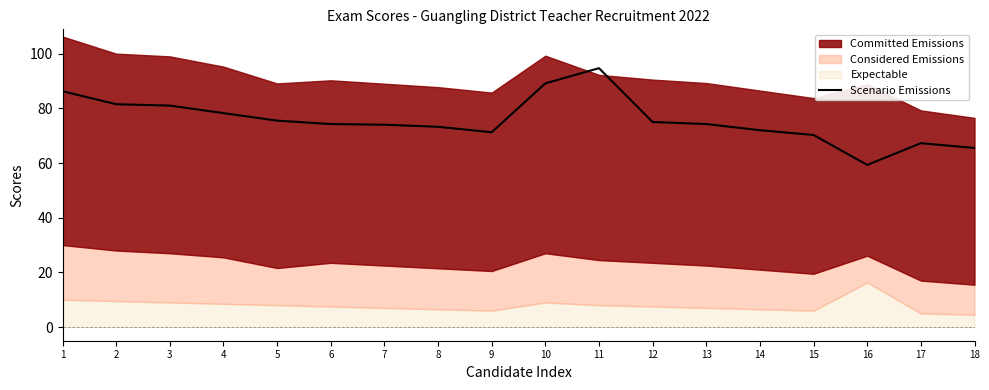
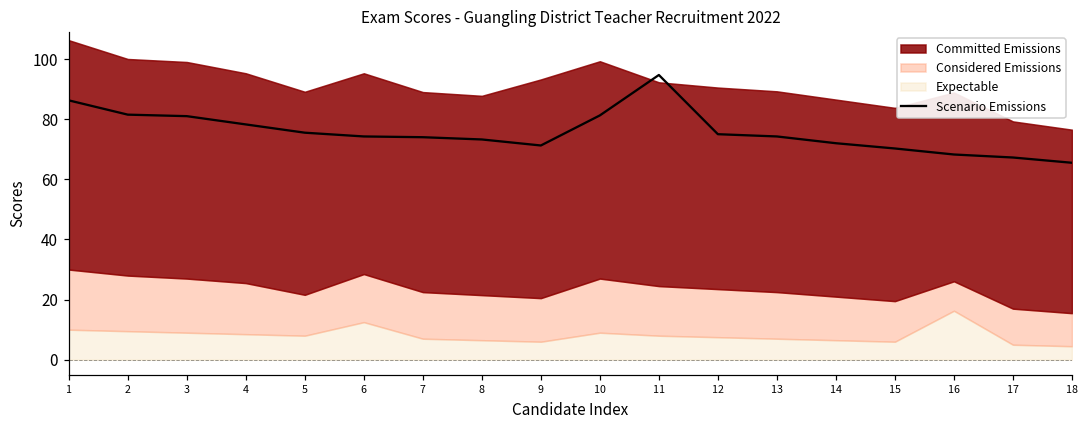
  {
    "Scenario Emissions": {
      "1": 86,
      "2": 82,
      "3": 81,
      "4": 78,
      "5": 76,
      "6": 74,
      "7": 74,
      "8": 73,
      "9": 71,
-     "10": 89,
+     "10": 81,
      "11": 95,
      "12": 75,
      "13": 74,
      "14": 72,
      "15": 70,
-     "16": 59,
+     "16": 68,
      "17": 67,
      "18": 66
    },
    "Expectable": {
      "1": 10,
      "2": 10,
      "3": 9,
      "4": 9,
      "5": 8,
-     "6": 8,
+     "6": 13,
      "7": 7,
      "8": 7,
      "9": 6,
      "10": 9,
      "11": 8,
      "12": 8,
      "13": 7,
      "14": 7,
      "15": 6,
      "16": 16,
      "17": 5,
      "18": 5
    },
    "Considered Emissions": {
      "1": 20,
      "2": 19,
      "3": 18,
      "4": 17,
      "5": 14,
      "6": 16,
      "7": 16,
      "8": 15,
      "9": 15,
      "10": 18,
      "11": 17,
      "12": 16,
      "13": 16,
      "14": 15,
      "15": 14,
      "16": 10,
      "17": 12,
      "18": 11
    },
    "Committed Emissions": {
      "1": 76,
      "2": 72,
      "3": 72,
      "4": 70,
      "5": 68,
      "6": 67,
      "7": 67,
      "8": 66,
-     "9": 65,
+     "9": 73,
      "10": 72,
      "11": 68,
      "12": 67,
      "13": 67,
      "14": 66,
      "15": 64,
      "17": 62,
      "18": 61
    }
  }
